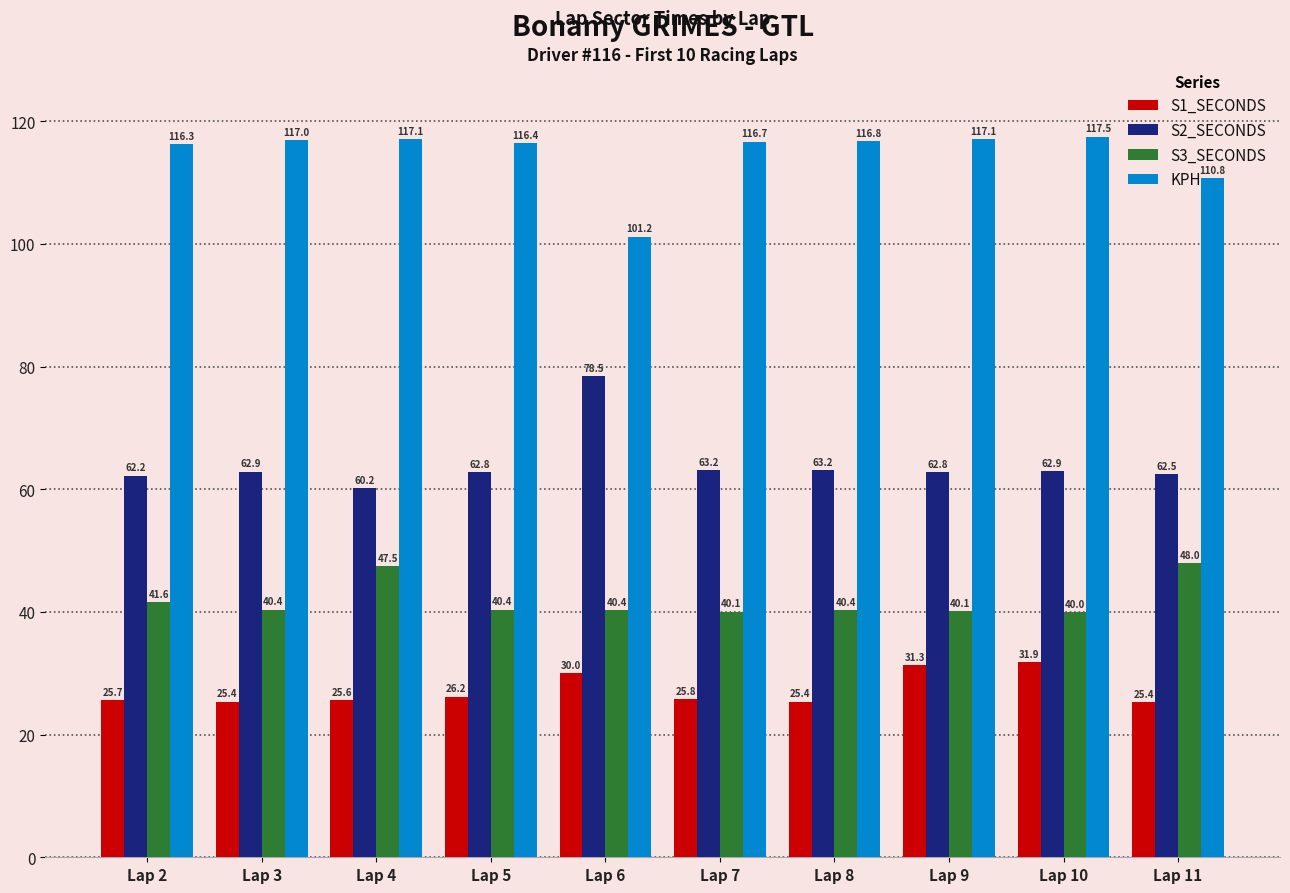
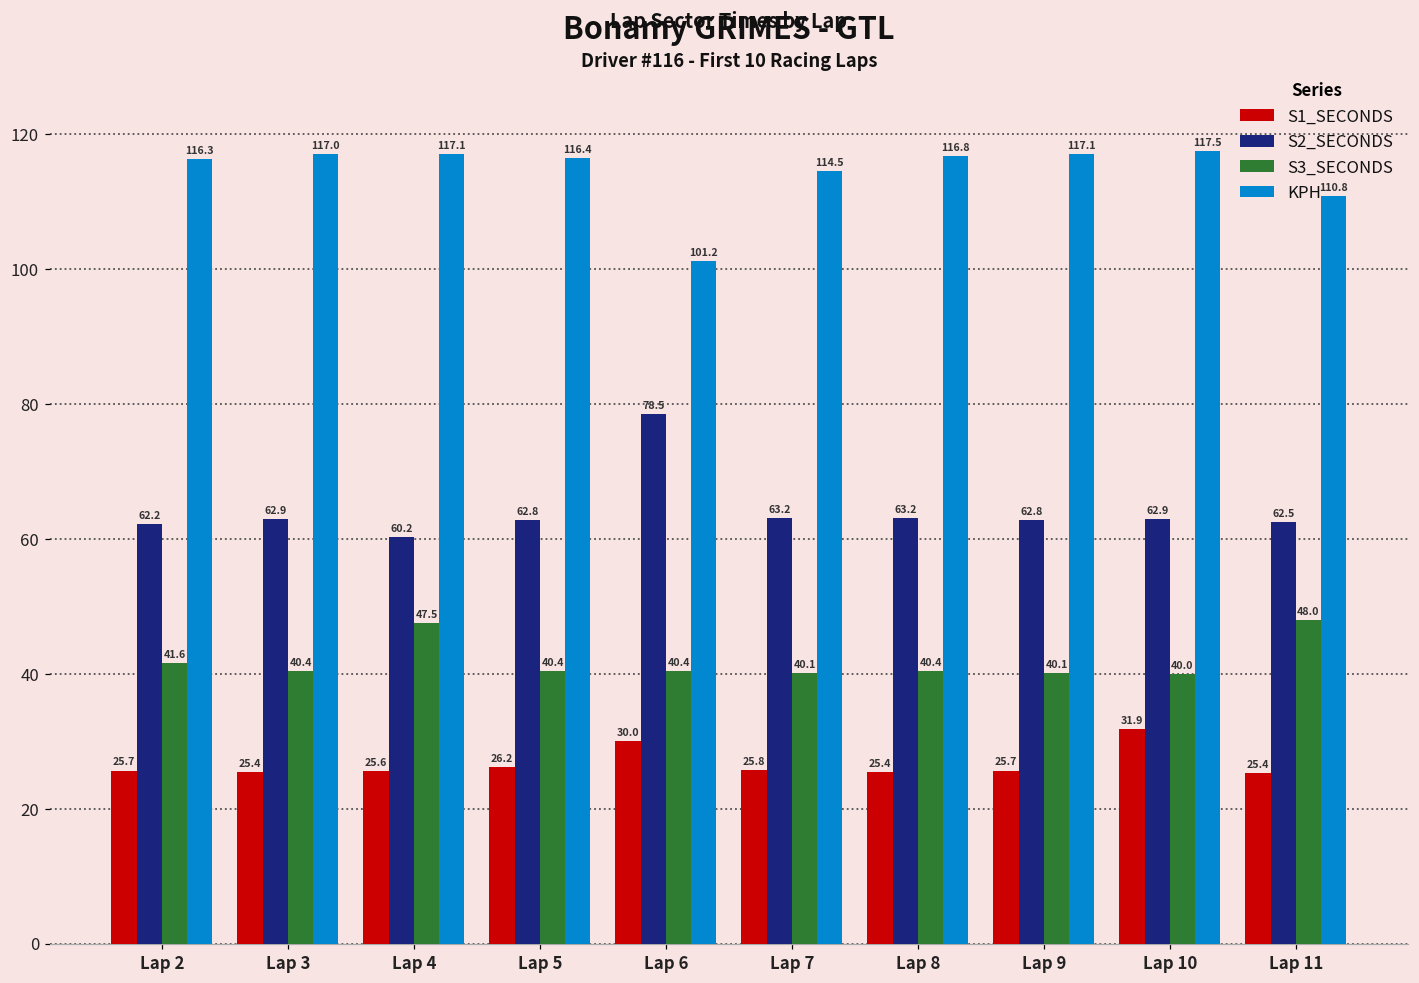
  {
    "S1_SECONDS": {
      "Lap 2": 25.7,
      "Lap 3": 25.4,
      "Lap 4": 25.6,
      "Lap 5": 26.2,
      "Lap 6": 30.0,
      "Lap 7": 25.8,
      "Lap 8": 25.4,
-     "Lap 9": 31.3,
+     "Lap 9": 25.7,
      "Lap 10": 31.9,
      "Lap 11": 25.4
    },
    "S2_SECONDS": {
      "Lap 2": 62.2,
      "Lap 3": 62.9,
      "Lap 4": 60.2,
      "Lap 5": 62.8,
      "Lap 6": 78.5,
      "Lap 7": 63.2,
      "Lap 8": 63.2,
      "Lap 9": 62.8,
      "Lap 10": 62.9,
      "Lap 11": 62.5
    },
    "S3_SECONDS": {
      "Lap 2": 41.6,
      "Lap 3": 40.4,
      "Lap 4": 47.5,
      "Lap 5": 40.4,
      "Lap 6": 40.4,
      "Lap 7": 40.1,
      "Lap 8": 40.4,
      "Lap 9": 40.1,
      "Lap 10": 40.0,
      "Lap 11": 48.0
    },
    "KPH": {
      "Lap 2": 116.3,
      "Lap 3": 117.0,
      "Lap 4": 117.1,
      "Lap 5": 116.4,
      "Lap 6": 101.2,
-     "Lap 7": 116.7,
+     "Lap 7": 114.5,
      "Lap 8": 116.8,
      "Lap 9": 117.1,
      "Lap 10": 117.5,
      "Lap 11": 110.8
    }
  }
